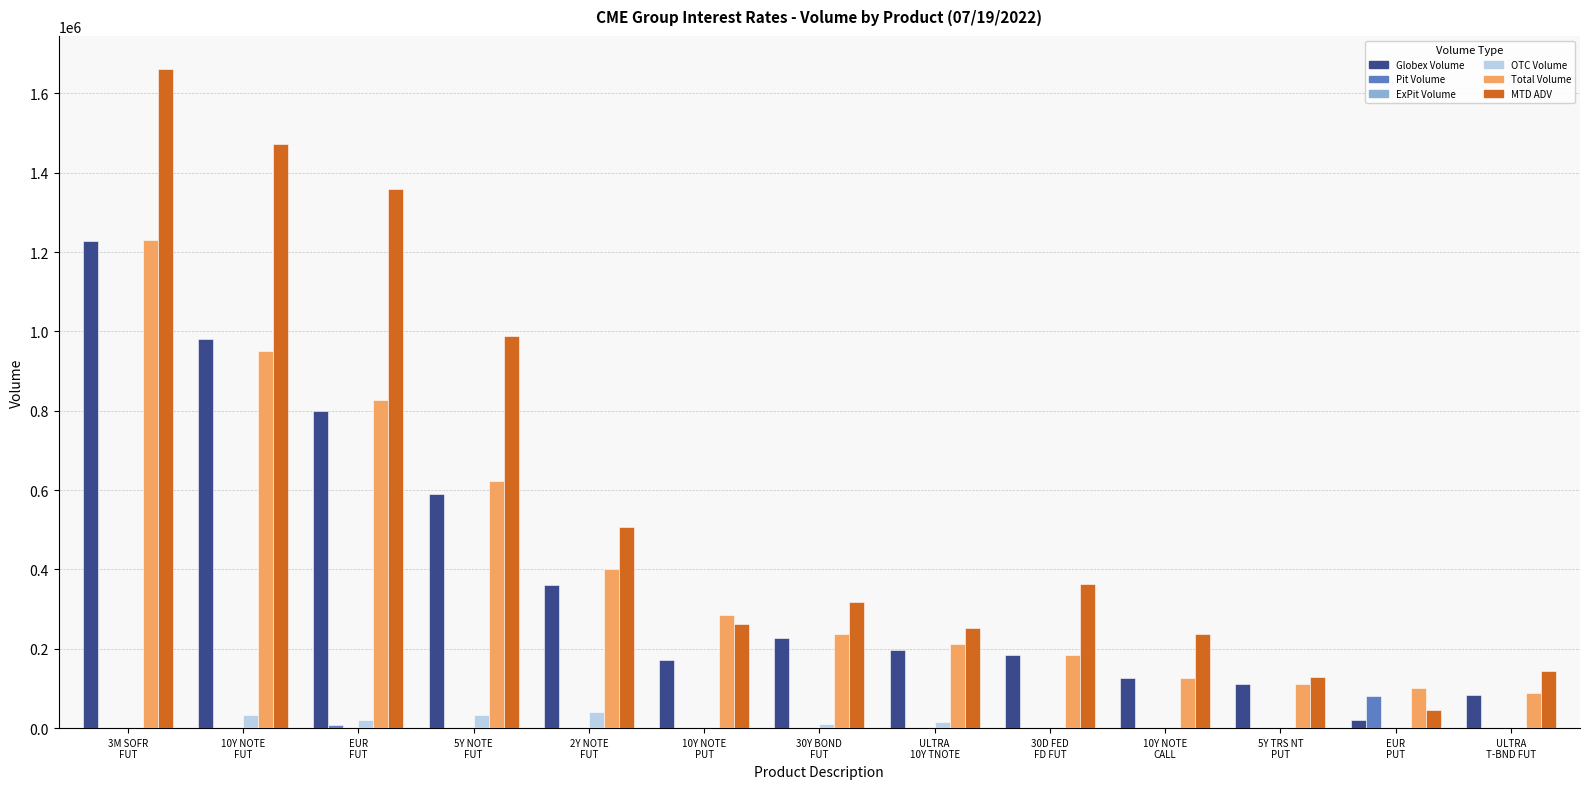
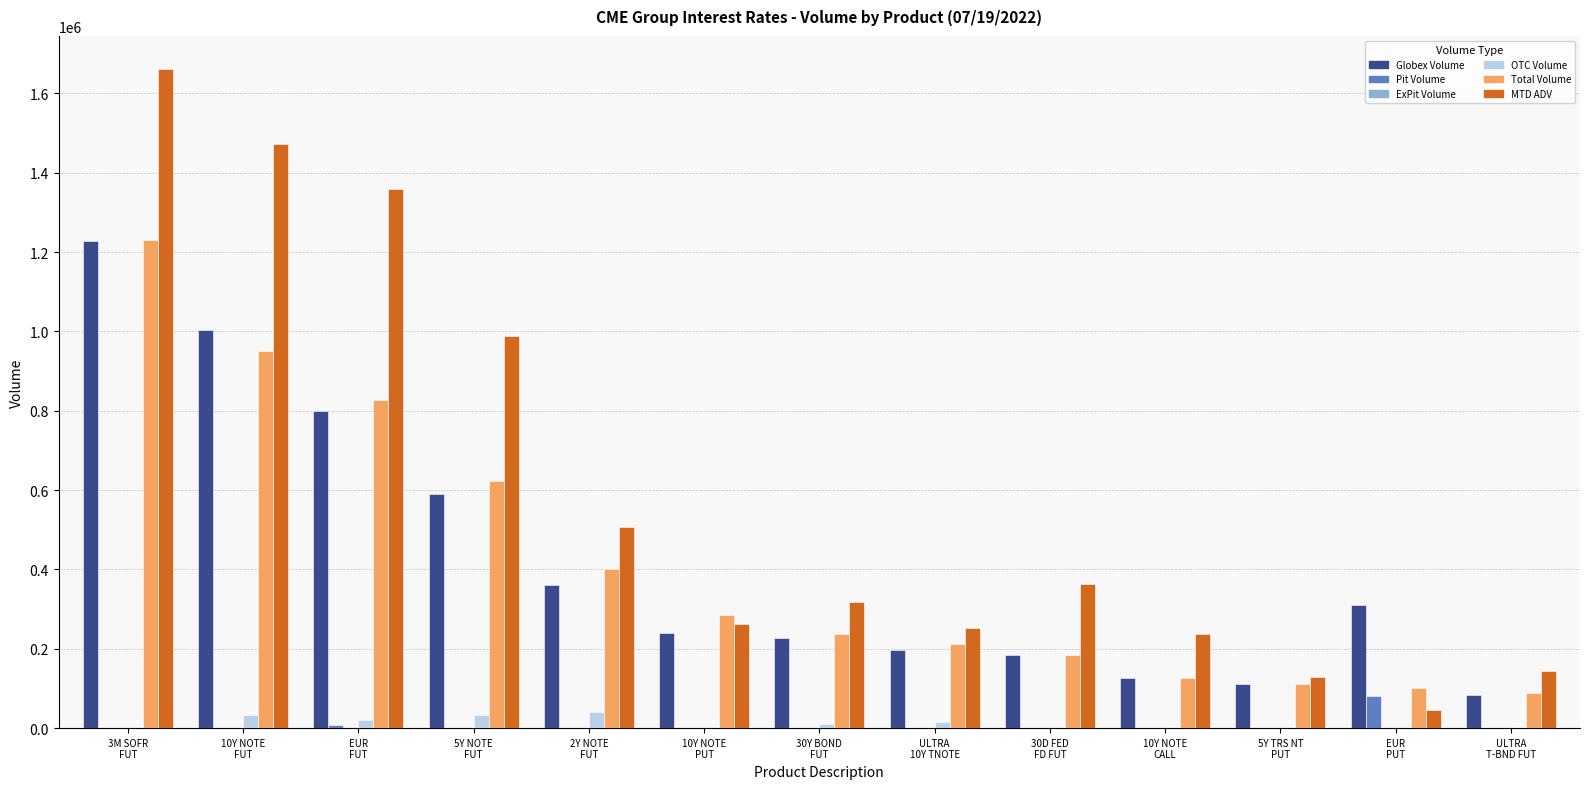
  {
    "Globex Volume": {
      "3M SOFR FUT": 1230000,
-     "10Y NOTE FUT": 980000,
+     "10Y NOTE FUT": 1000000,
      "EUR FUT": 800000,
      "5Y NOTE FUT": 590000,
      "2Y NOTE FUT": 360000,
-     "10Y NOTE PUT": 170000,
+     "10Y NOTE PUT": 240000,
      "30Y BOND FUT": 230000,
      "ULTRA 10Y TNOTE": 200000,
      "30D FED FD FUT": 180000,
      "10Y NOTE CALL": 130000,
      "5Y TRS NT PUT": 110000,
-     "EUR PUT": 20000,
+     "EUR PUT": 310000,
      "ULTRA T-BND FUT": 80000
    },
    "Pit Volume": {
      "10Y NOTE FUT": 0,
      "EUR FUT": 10000,
      "5Y NOTE FUT": 0,
      "2Y NOTE FUT": 0,
      "10Y NOTE PUT": 0,
      "30Y BOND FUT": 0,
      "ULTRA 10Y TNOTE": 0,
      "30D FED FD FUT": 0,
      "10Y NOTE CALL": 0,
      "5Y TRS NT PUT": 0,
      "EUR PUT": 80000,
      "ULTRA T-BND FUT": 0
    },
    "Total Volume": {
      "3M SOFR FUT": 1230000,
      "10Y NOTE FUT": 950000,
      "EUR FUT": 830000,
      "5Y NOTE FUT": 620000,
      "2Y NOTE FUT": 400000,
      "10Y NOTE PUT": 280000,
      "30Y BOND FUT": 240000,
      "ULTRA 10Y TNOTE": 210000,
      "30D FED FD FUT": 180000,
      "10Y NOTE CALL": 130000,
      "5Y TRS NT PUT": 110000,
      "EUR PUT": 100000,
      "ULTRA T-BND FUT": 90000
    },
    "MTD ADV": {
      "3M SOFR FUT": 1660000,
      "10Y NOTE FUT": 1470000,
      "EUR FUT": 1360000,
      "5Y NOTE FUT": 990000,
      "2Y NOTE FUT": 510000,
      "10Y NOTE PUT": 260000,
      "30Y BOND FUT": 320000,
      "ULTRA 10Y TNOTE": 250000,
      "30D FED FD FUT": 360000,
      "10Y NOTE CALL": 240000,
      "5Y TRS NT PUT": 130000,
      "EUR PUT": 40000,
      "ULTRA T-BND FUT": 150000
    }
  }
